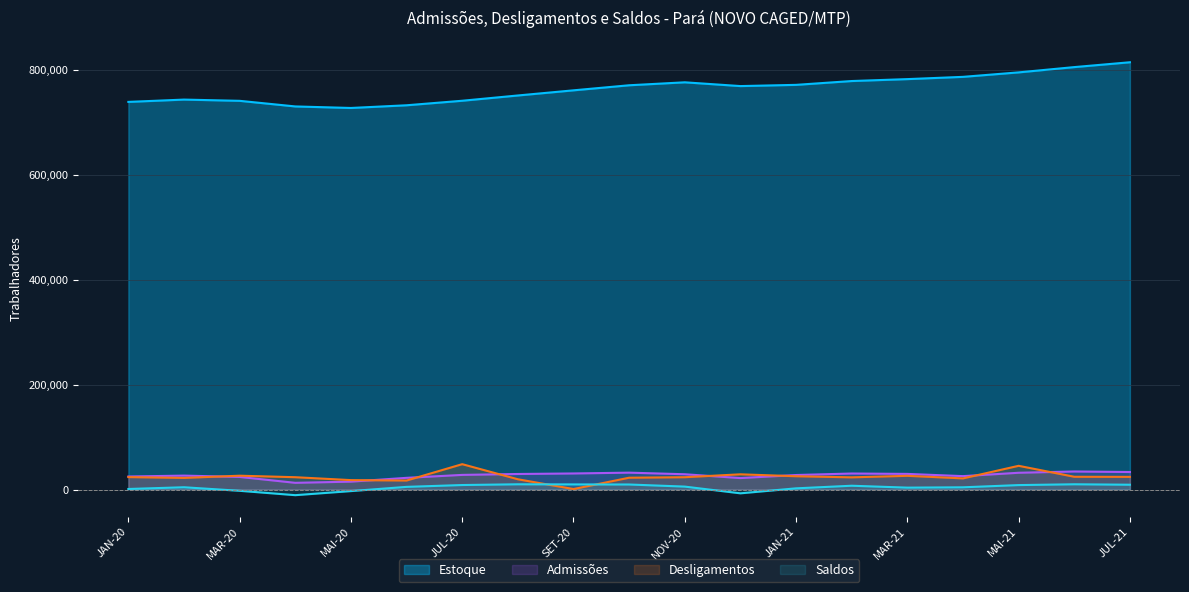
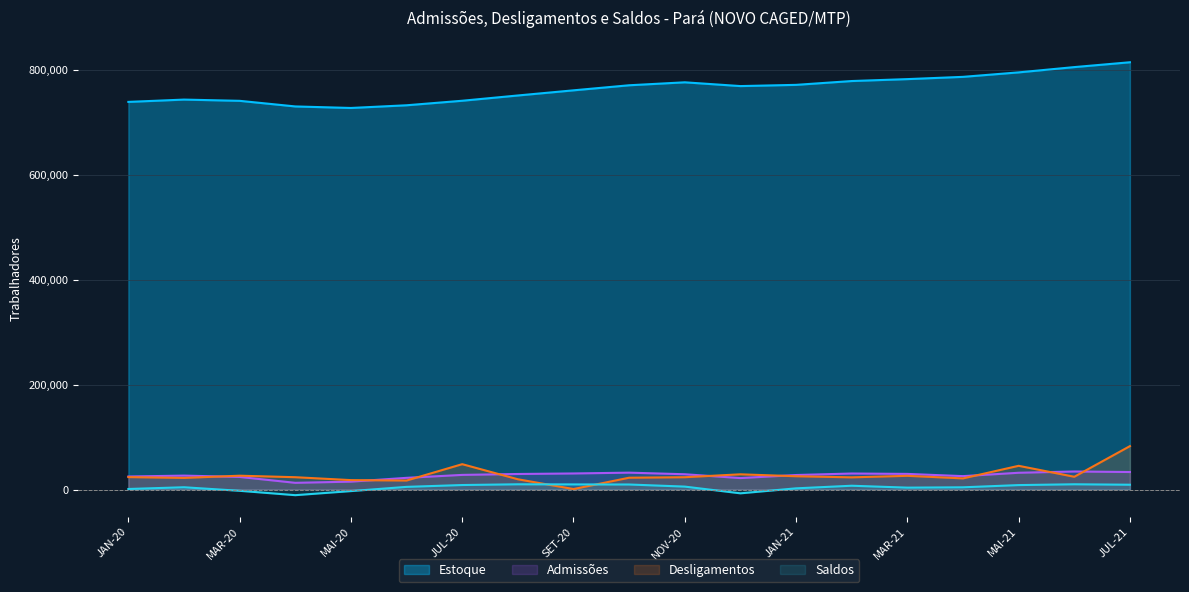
  {
    "Desligamentos": {
      "JUL-20": "50,000",
      "SET-20": "0",
      "NOV-20": "20,000",
      "MAI-21": "50,000",
-     "JUL-21": "20,000"
+     "JUL-21": "80,000"
    }
  }
